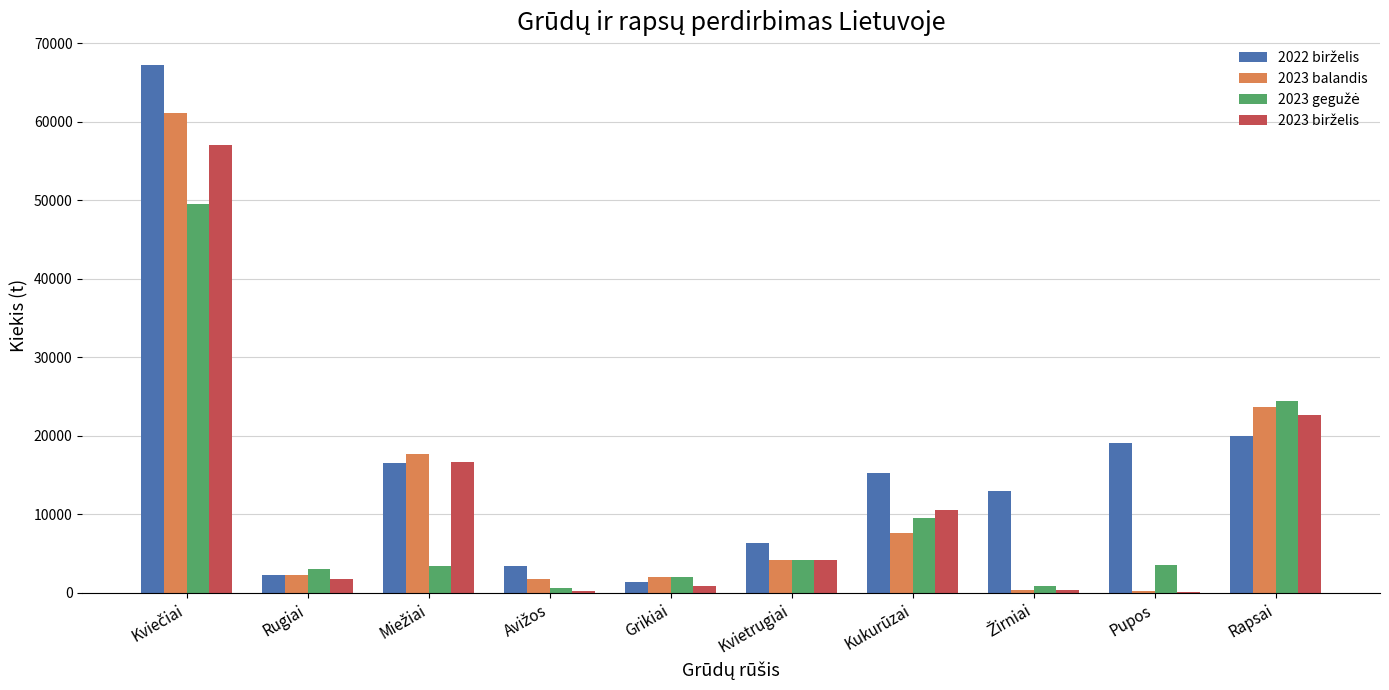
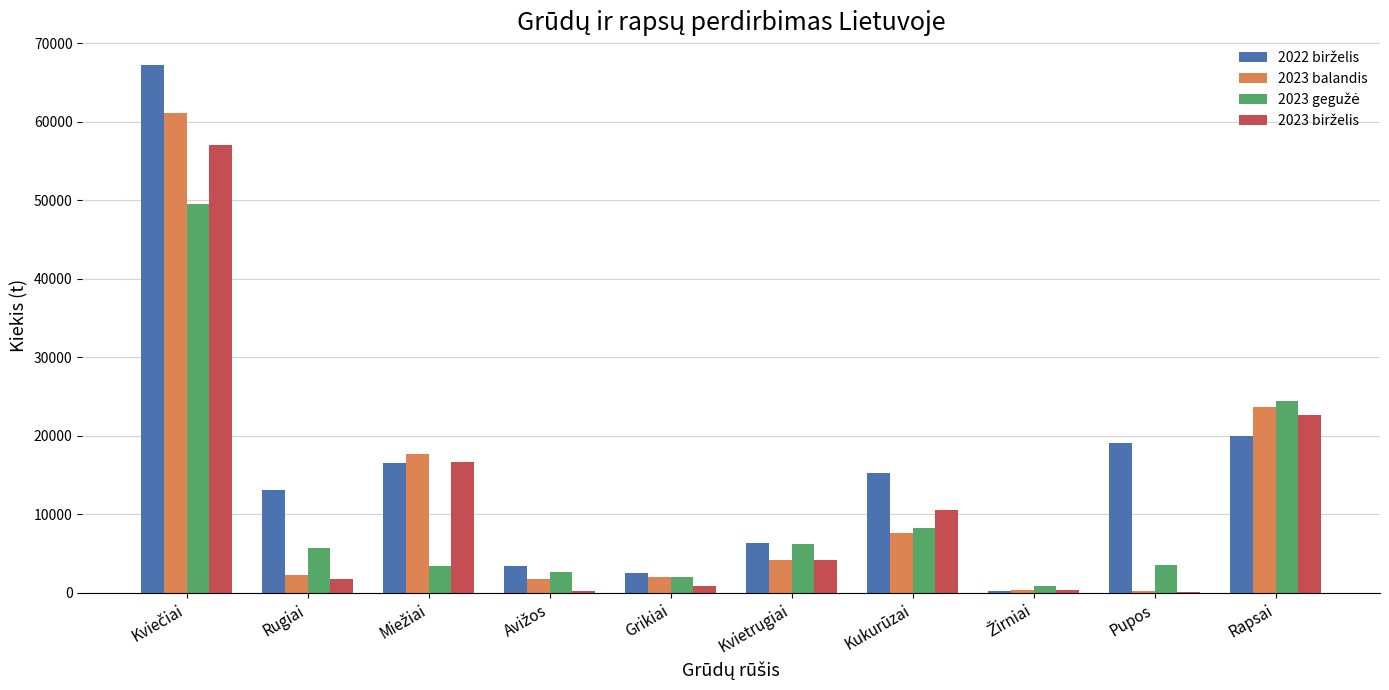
  {
    "2022 birželis": {
      "Kviečiai": 67000,
-     "Rugiai": 2000,
+     "Rugiai": 13000,
      "Miežiai": 17000,
      "Avižos": 3000,
-     "Grikiai": 1000,
+     "Grikiai": 2000,
      "Kvietrugiai": 6000,
      "Kukurūzai": 15000,
-     "Žirniai": 13000,
+     "Žirniai": 0,
      "Pupos": 19000,
      "Rapsai": 20000
    },
    "2023 gegužė": {
      "Kviečiai": 50000,
-     "Rugiai": 3000,
+     "Rugiai": 6000,
      "Miežiai": 3000,
-     "Avižos": 1000,
+     "Avižos": 3000,
      "Grikiai": 2000,
-     "Kvietrugiai": 4000,
-     "Kukurūzai": 10000,
+     "Kvietrugiai": 6000,
+     "Kukurūzai": 8000,
      "Žirniai": 1000,
      "Pupos": 4000,
      "Rapsai": 24000
    }
  }
